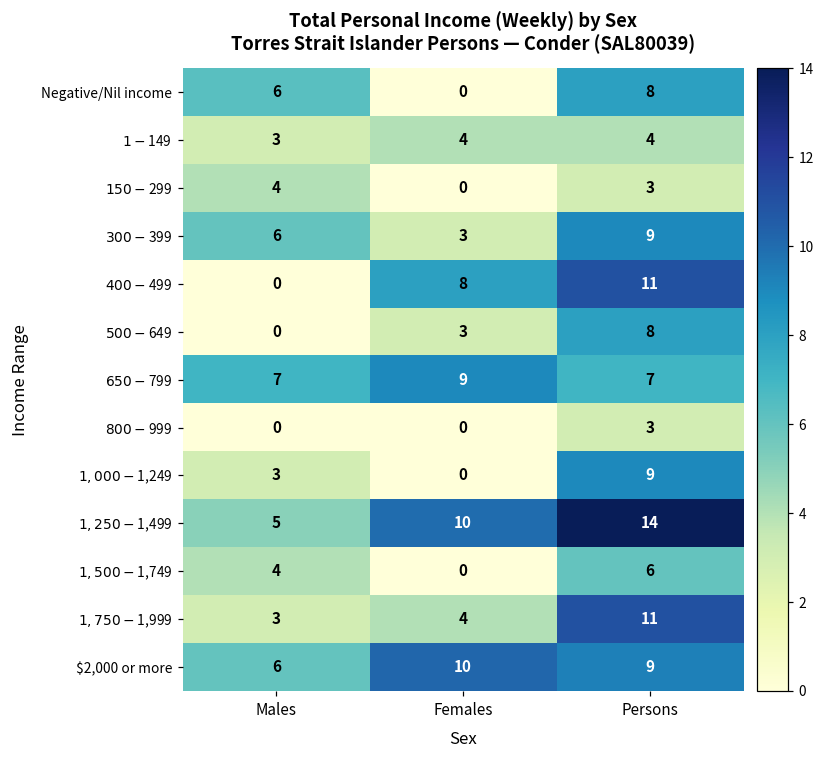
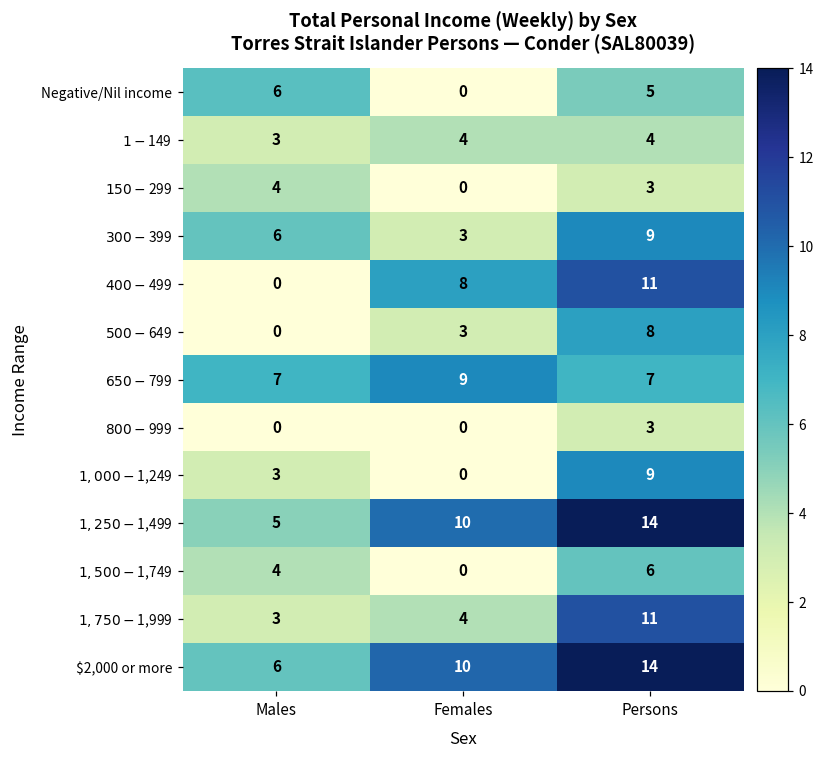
  {
    "Negative/Nil income": {
      "Males": 6,
      "Females": 0,
-     "Persons": 8
+     "Persons": 5
    },
    "$2,000 or more": {
      "Males": 6,
      "Females": 10,
-     "Persons": 9
+     "Persons": 14
    }
  }
